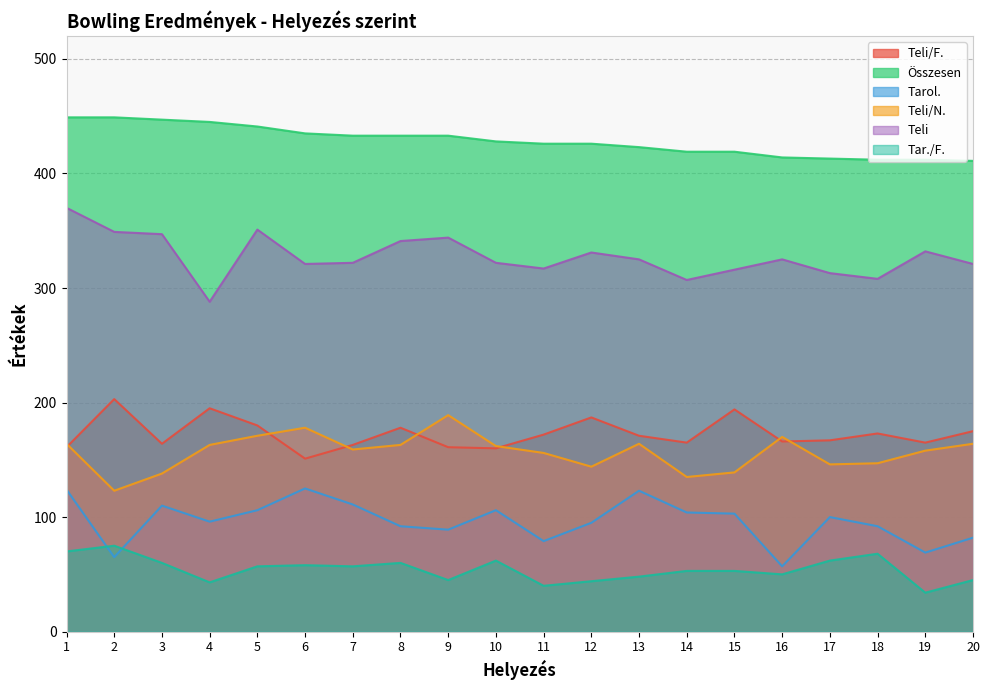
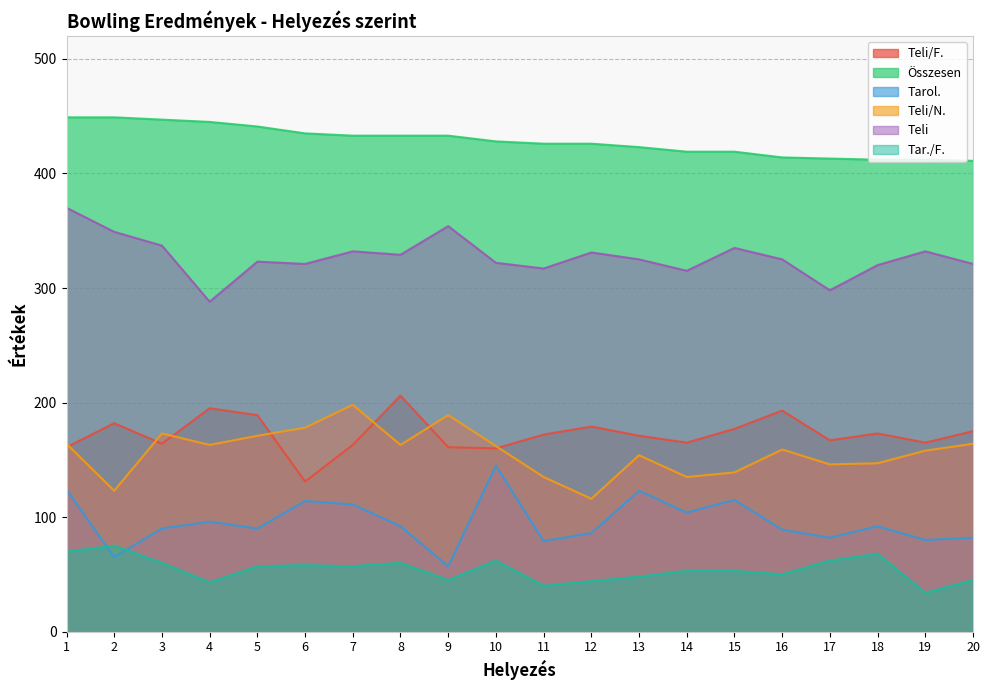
  {
    "Teli/F.": {
      "1": 161,
-     "2": 203,
+     "2": 182,
      "3": 164,
      "4": 195,
-     "5": 180,
-     "6": 151,
+     "5": 189,
+     "6": 131,
      "7": 163,
-     "8": 178,
+     "8": 206,
      "9": 161,
      "11": 172,
-     "12": 187,
+     "12": 179,
      "13": 171,
      "14": 165,
-     "15": 194,
-     "16": 166,
+     "15": 177,
+     "16": 193,
      "17": 167,
      "18": 173,
      "19": 165,
      "20": 175
    },
    "Tarol.": {
      "1": 124,
      "2": 65,
-     "3": 110,
+     "3": 90,
      "4": 96,
-     "5": 106,
-     "6": 125,
+     "5": 90,
+     "6": 114,
      "7": 111,
      "8": 92,
-     "9": 89,
-     "10": 106,
+     "9": 57,
+     "10": 145,
      "11": 79,
-     "12": 95,
+     "12": 86,
      "13": 123,
      "14": 104,
-     "15": 103,
-     "16": 57,
-     "17": 100,
+     "15": 115,
+     "16": 89,
+     "17": 82,
      "18": 92,
-     "19": 69,
+     "19": 80,
      "20": 82
    },
    "Teli/N.": {
      "1": 164,
      "2": 123,
-     "3": 138,
+     "3": 173,
      "4": 163,
      "5": 171,
      "6": 178,
-     "7": 159,
+     "7": 198,
      "8": 163,
      "9": 189,
-     "11": 156,
-     "12": 144,
-     "13": 164,
+     "11": 135,
+     "12": 116,
+     "13": 154,
      "14": 135,
      "15": 139,
-     "16": 170,
+     "16": 159,
      "17": 146,
      "18": 147,
      "19": 158,
      "20": 164
    },
    "Teli": {
      "1": 370,
      "2": 349,
-     "3": 347,
+     "3": 337,
      "4": 288,
-     "5": 351,
+     "5": 323,
      "6": 321,
-     "7": 322,
-     "8": 341,
-     "9": 344,
+     "7": 332,
+     "8": 329,
+     "9": 354,
      "10": 322,
      "11": 317,
      "12": 331,
      "13": 325,
-     "14": 307,
-     "15": 316,
+     "14": 315,
+     "15": 335,
      "16": 325,
-     "17": 313,
-     "18": 308,
+     "17": 298,
+     "18": 320,
      "19": 332,
      "20": 321
    }
  }
